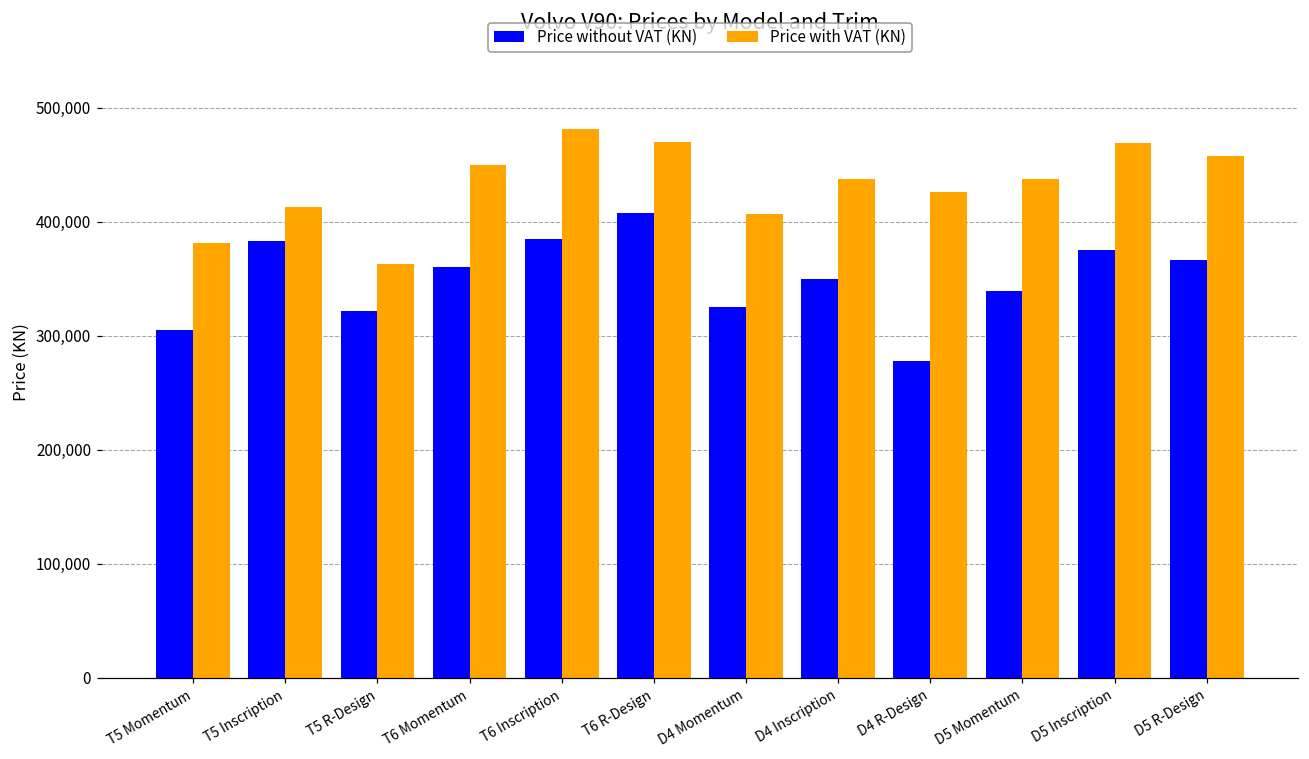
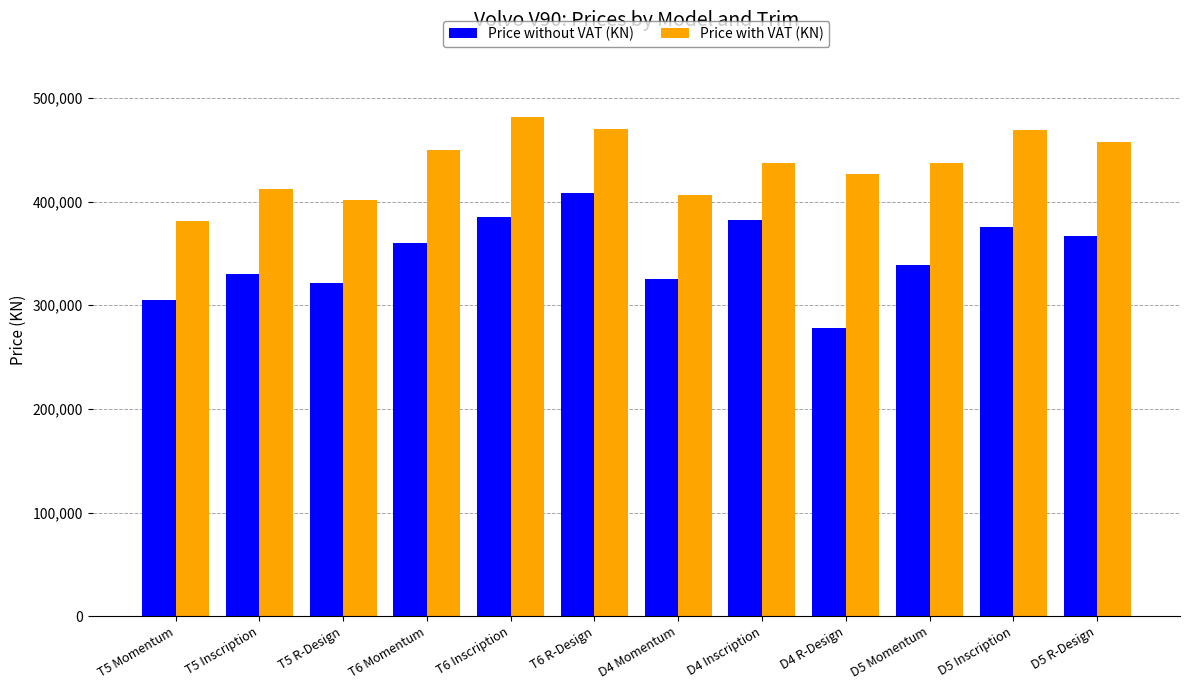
  {
    "Price without VAT (KN)": {
      "T5 Momentum": "305,000",
-     "T5 Inscription": "383,000",
+     "T5 Inscription": "330,000",
      "T5 R-Design": "321,000",
      "T6 Momentum": "360,000",
      "T6 Inscription": "385,000",
      "T6 R-Design": "408,000",
      "D4 Momentum": "325,000",
-     "D4 Inscription": "350,000",
+     "D4 Inscription": "383,000",
      "D4 R-Design": "278,000",
      "D5 Momentum": "339,000",
      "D5 Inscription": "375,000",
      "D5 R-Design": "366,000"
    },
    "Price with VAT (KN)": {
      "T5 Momentum": "382,000",
      "T5 Inscription": "413,000",
-     "T5 R-Design": "363,000",
+     "T5 R-Design": "402,000",
      "T6 Momentum": "450,000",
      "T6 Inscription": "481,000",
      "T6 R-Design": "470,000",
      "D4 Momentum": "406,000",
      "D4 Inscription": "438,000",
      "D4 R-Design": "427,000",
      "D5 Momentum": "438,000",
      "D5 Inscription": "469,000",
      "D5 R-Design": "458,000"
    }
  }
